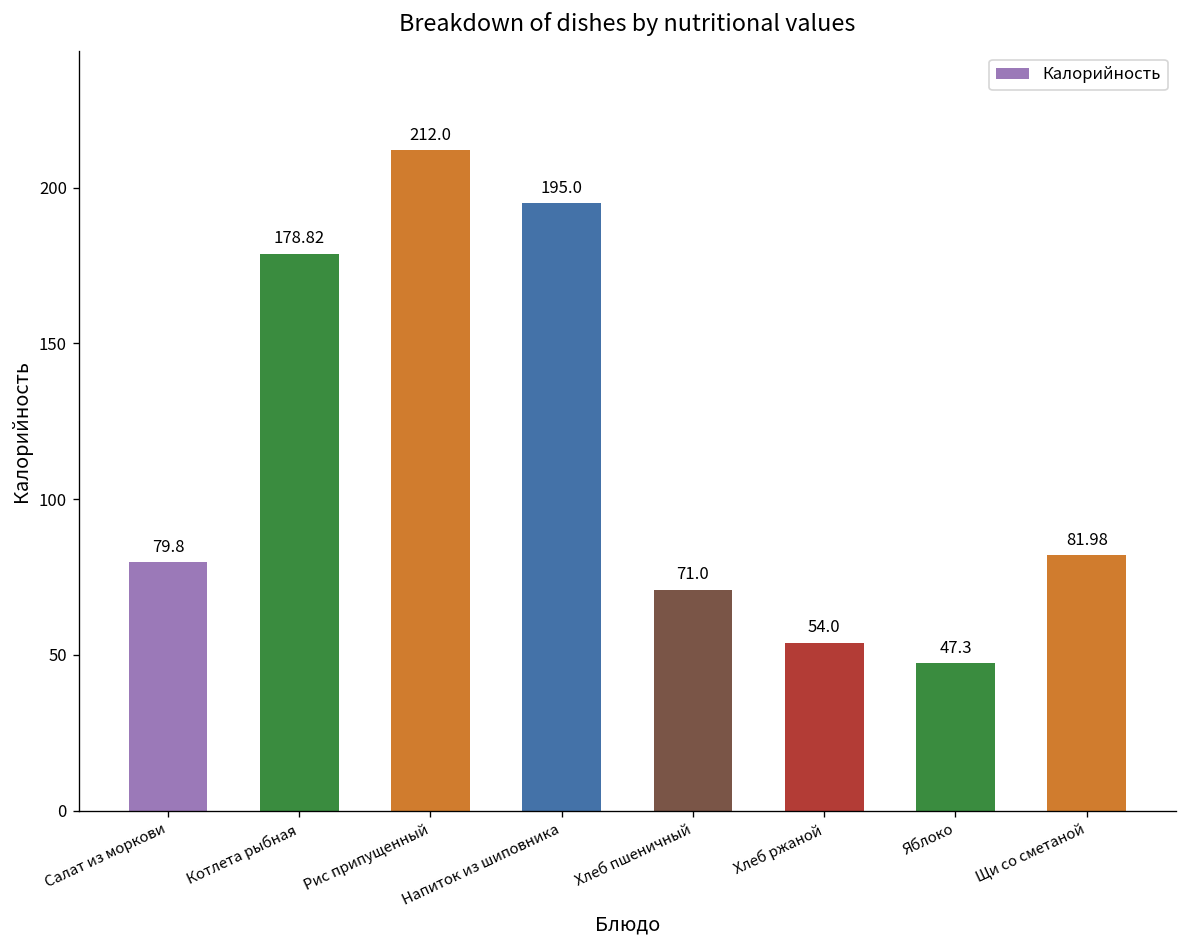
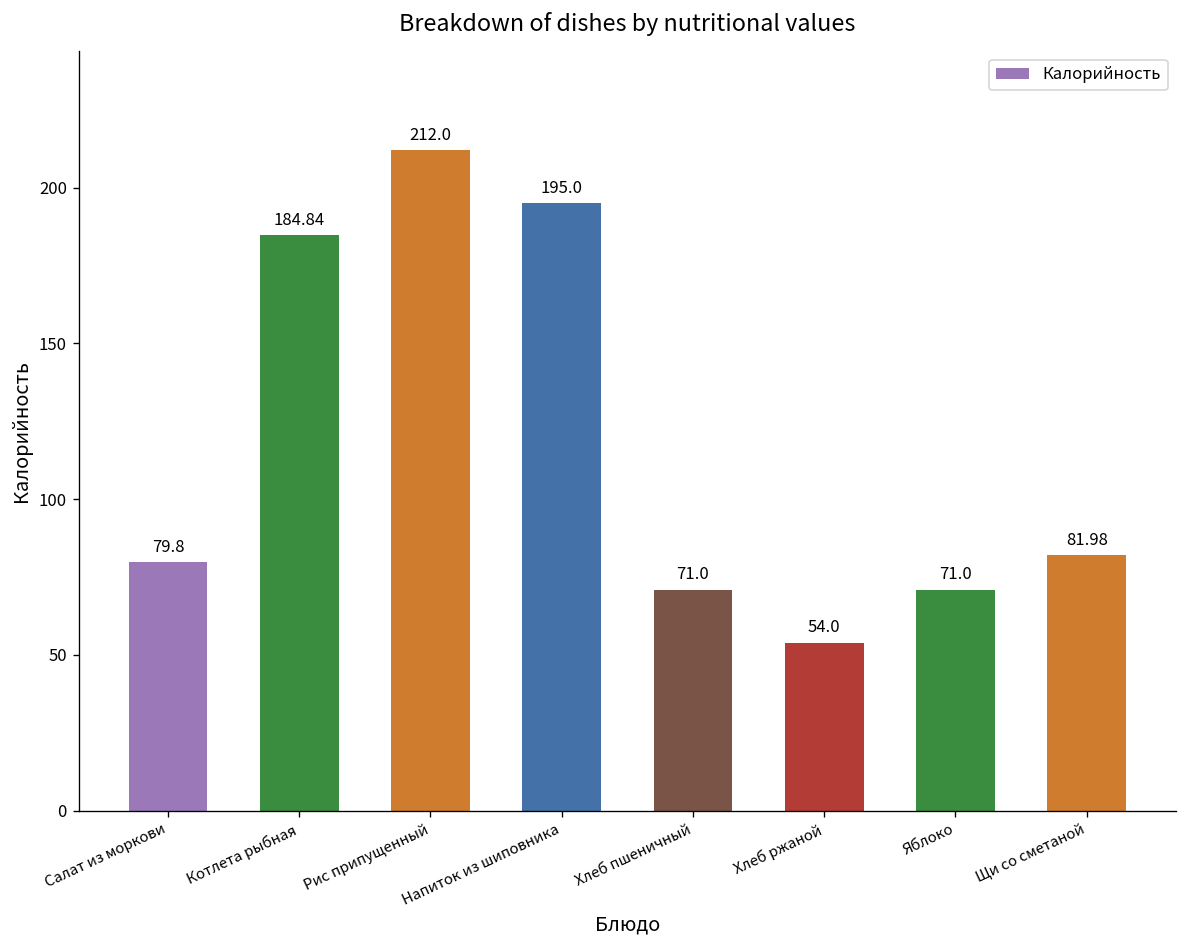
  {
    "Салат из моркови": 79.8,
-   "Котлета рыбная": 178.82,
+   "Котлета рыбная": 184.84,
    "Рис припущенный": 212.0,
    "Напиток из шиповника": 195.0,
    "Хлеб пшеничный": 71.0,
    "Хлеб ржаной": 54.0,
-   "Яблоко": 47.3,
+   "Яблоко": 71.0,
    "Щи со сметаной": 81.98
  }
